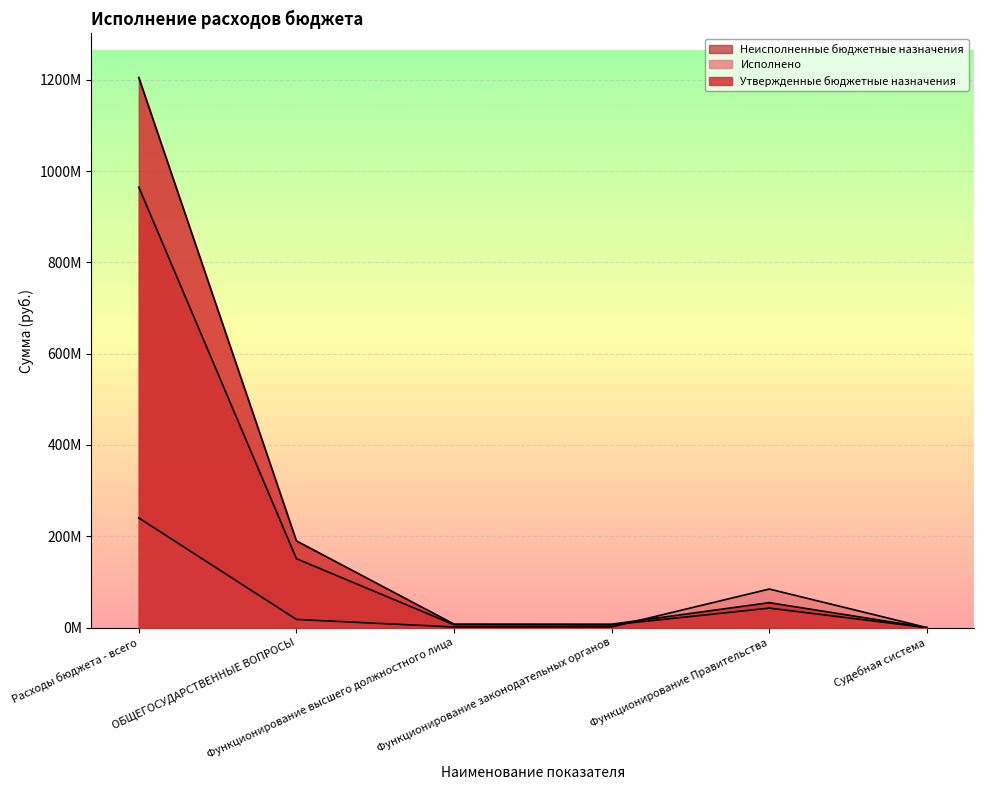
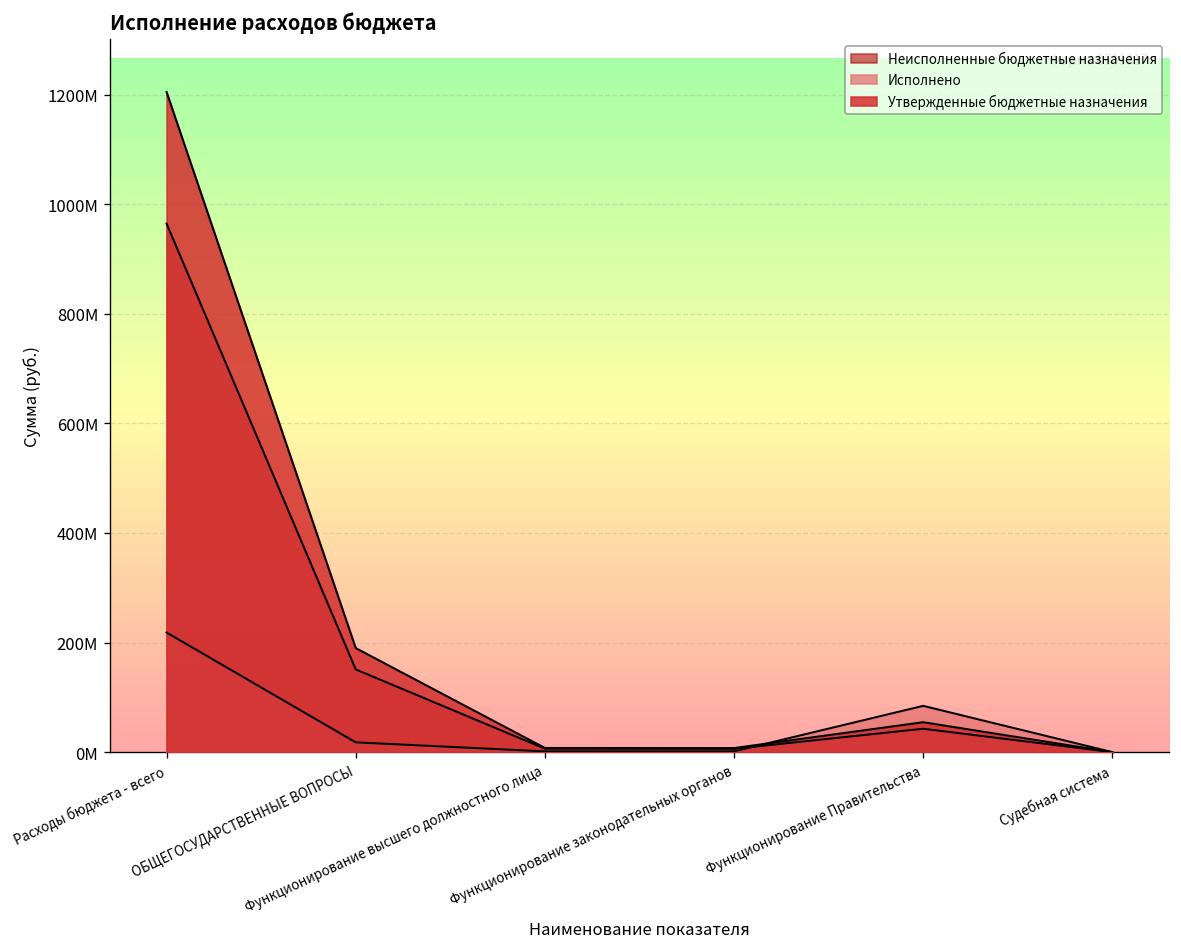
  {
    "Исполнено": {
-     "Расходы бюджета - всего": 240000000,
+     "Расходы бюджета - всего": 220000000,
      "ОБЩЕГОСУДАРСТВЕННЫЕ ВОПРОСЫ": 20000000,
      "Функционирование Правительства": 80000000
    }
  }
